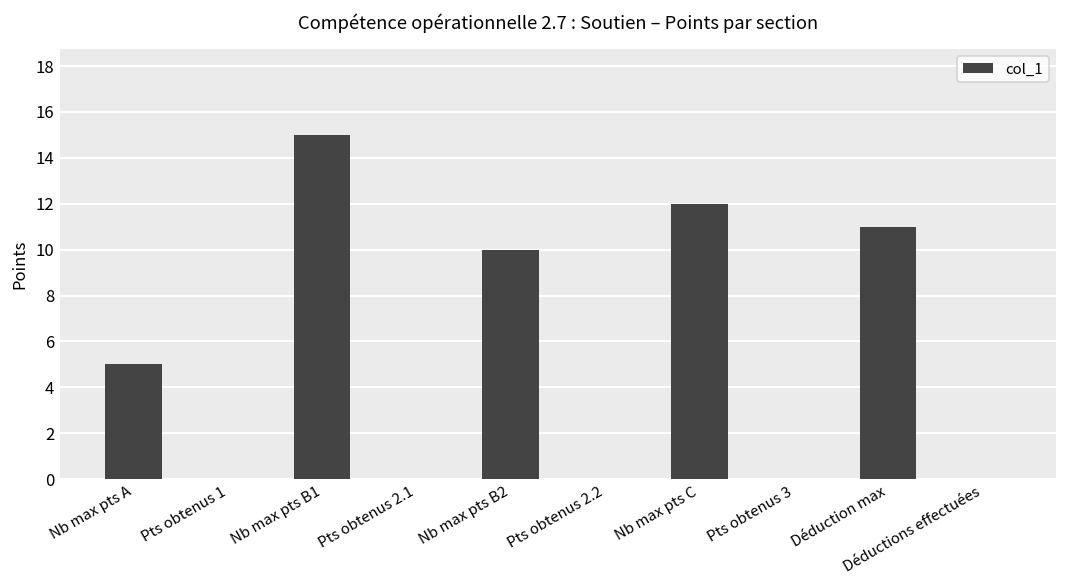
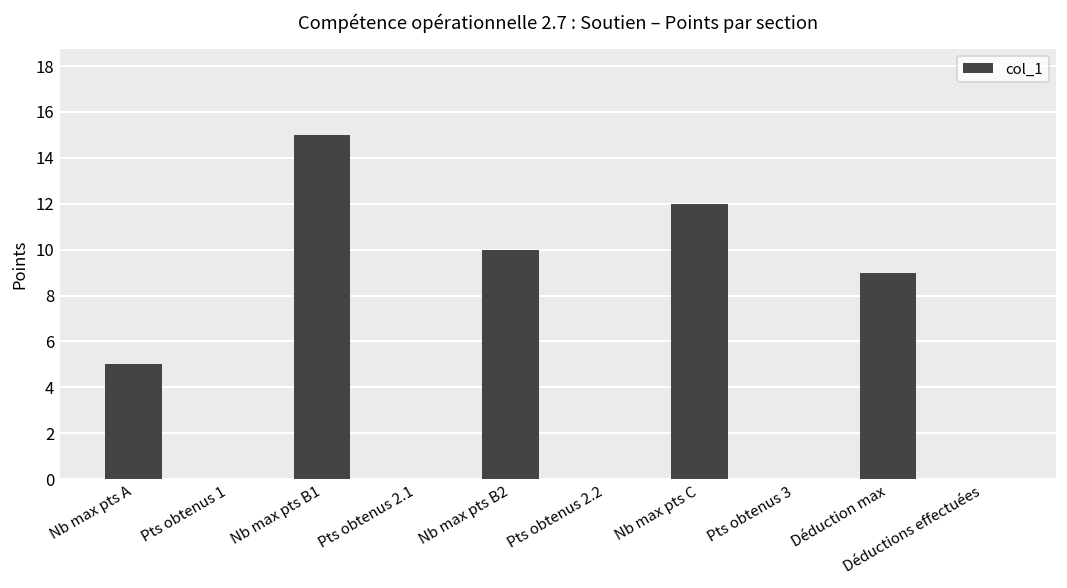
  {
    "Nb max pts A": 5,
    "Pts obtenus 1": 0,
    "Nb max pts B1": 15,
    "Pts obtenus 2.1": 0,
    "Nb max pts B2": 10,
    "Pts obtenus 2.2": 0,
    "Nb max pts C": 12,
    "Pts obtenus 3": 0,
-   "Déduction max": 11,
+   "Déduction max": 9,
    "Déductions effectuées": 0
  }
